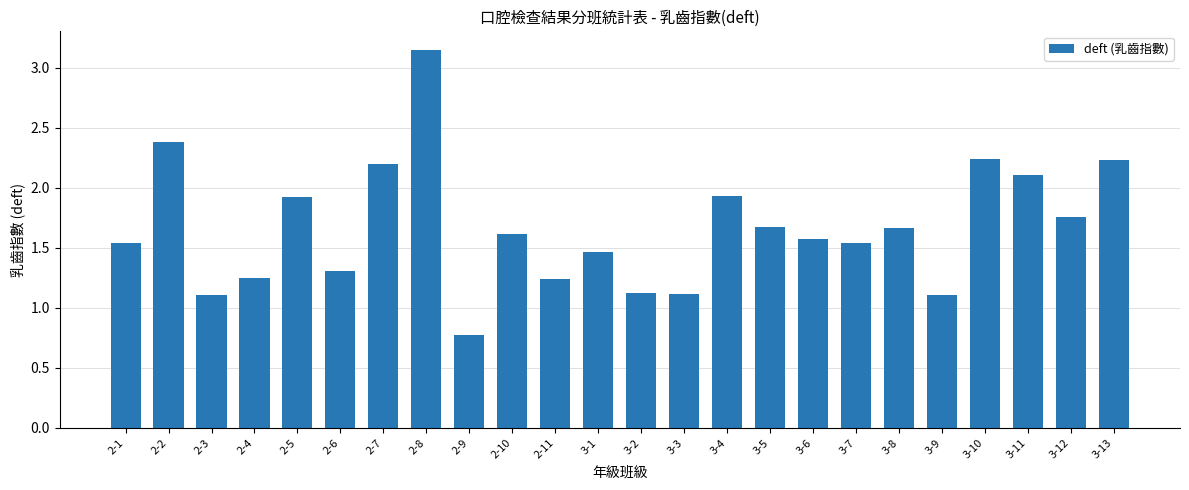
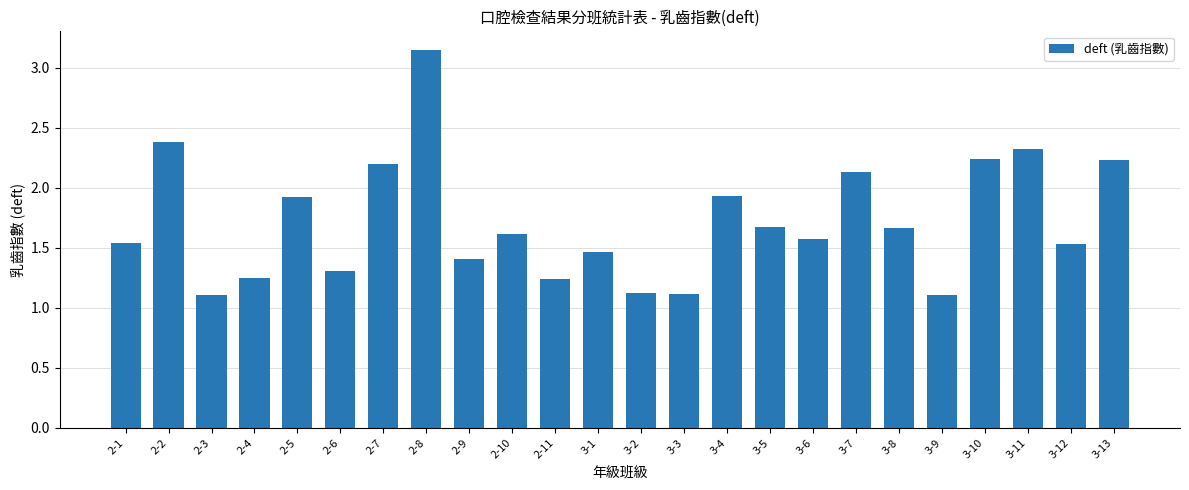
  {
    "2-1": 1.54,
    "2-2": 2.39,
    "2-3": 1.11,
    "2-4": 1.25,
    "2-5": 1.92,
    "2-6": 1.31,
    "2-7": 2.20,
    "2-8": 3.15,
-   "2-9": 0.78,
+   "2-9": 1.41,
    "2-10": 1.62,
    "2-11": 1.24,
    "3-1": 1.47,
    "3-2": 1.13,
    "3-3": 1.12,
    "3-4": 1.93,
    "3-5": 1.67,
    "3-6": 1.58,
-   "3-7": 1.54,
+   "3-7": 2.13,
    "3-8": 1.67,
    "3-9": 1.11,
    "3-10": 2.24,
-   "3-11": 2.11,
-   "3-12": 1.76,
+   "3-11": 2.33,
+   "3-12": 1.54,
    "3-13": 2.23
  }
